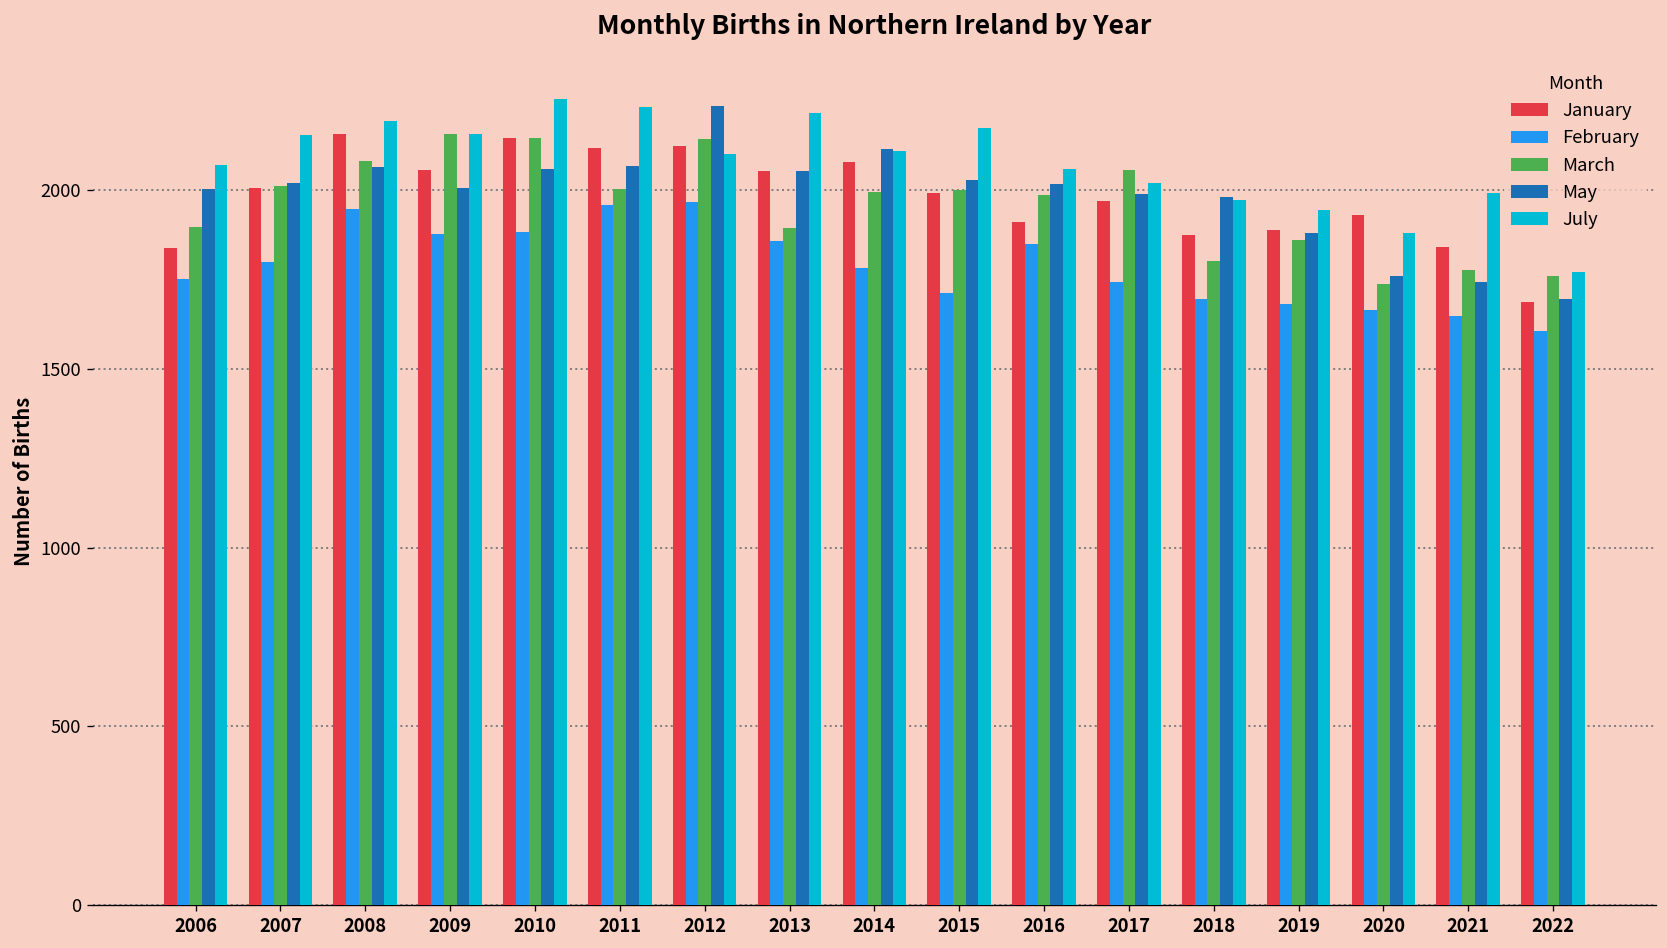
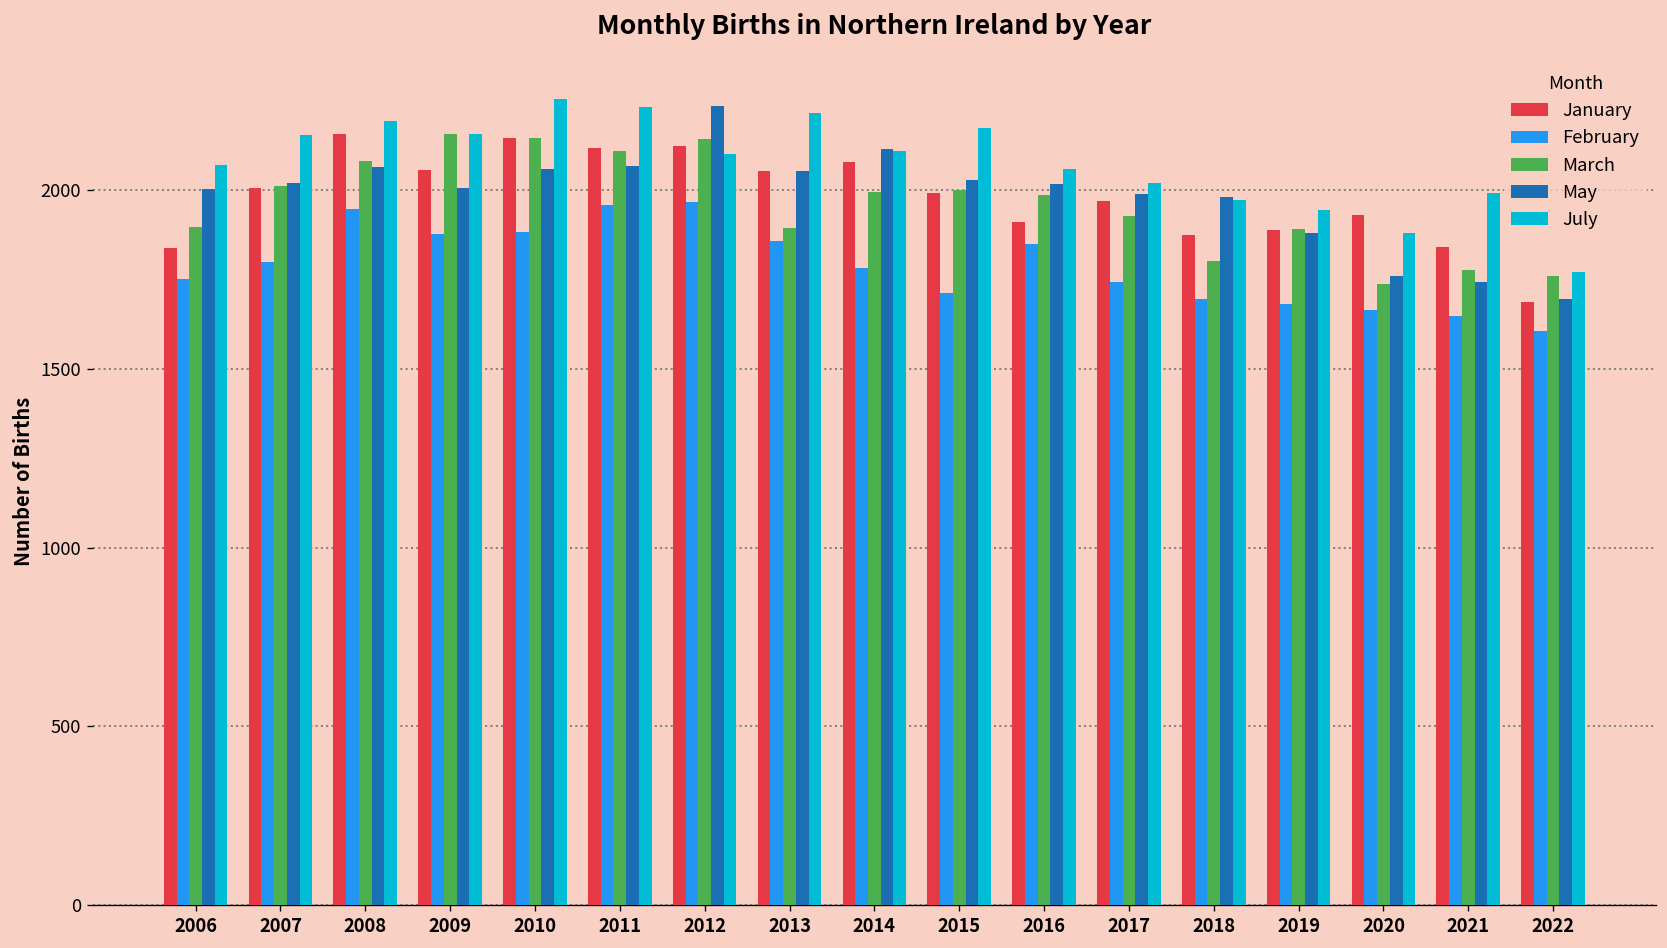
  {
    "January": {
      "2006": 1840,
      "2007": 2010,
      "2008": 2160,
      "2009": 2060,
      "2010": 2150,
      "2011": 2120,
      "2012": 2120,
      "2013": 2050,
      "2014": 2080,
      "2015": 1990,
      "2016": 1910,
      "2017": 1970,
      "2018": 1870,
      "2019": 1890,
      "2020": 1930,
      "2021": 1840,
      "2022": 1690
    },
    "March": {
      "2006": 1900,
      "2007": 2010,
      "2008": 2080,
      "2009": 2160,
      "2010": 2150,
-     "2011": 2000,
+     "2011": 2110,
      "2012": 2140,
      "2013": 1890,
      "2014": 2000,
      "2015": 2000,
      "2016": 1990,
-     "2017": 2060,
+     "2017": 1930,
      "2018": 1800,
-     "2019": 1860,
+     "2019": 1890,
      "2020": 1740,
      "2021": 1780,
      "2022": 1760
    },
    "May": {
      "2006": 2000,
      "2007": 2020,
      "2008": 2070,
      "2009": 2010,
      "2010": 2060,
      "2011": 2070,
      "2012": 2230,
      "2013": 2050,
      "2014": 2110,
      "2015": 2030,
      "2016": 2020,
      "2017": 1990,
      "2018": 1980,
      "2019": 1880,
      "2020": 1760,
      "2021": 1740,
      "2022": 1700
    }
  }
